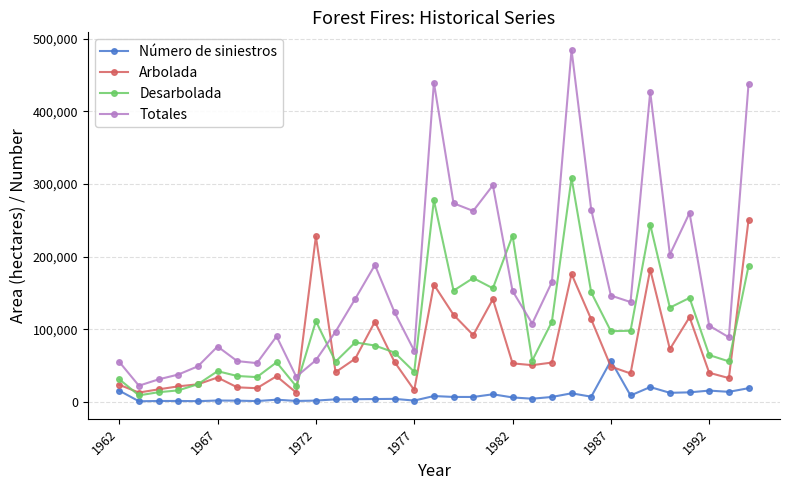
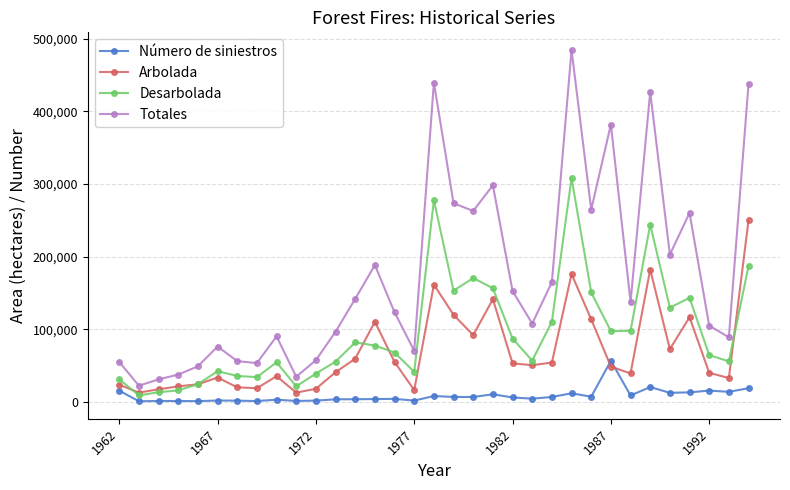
  {
    "Número de siniestros": {
      "1962": "20,000",
      "1967": "0",
      "1972": "0",
      "1977": "0",
      "1982": "10,000",
      "1987": "60,000",
      "1992": "20,000"
    },
    "Arbolada": {
      "1962": "20,000",
      "1967": "30,000",
-     "1972": "230,000",
+     "1972": "20,000",
      "1977": "20,000",
      "1982": "50,000",
      "1987": "50,000",
      "1992": "40,000"
    },
    "Desarbolada": {
      "1962": "30,000",
      "1967": "40,000",
-     "1972": "110,000",
+     "1972": "40,000",
      "1977": "40,000",
-     "1982": "230,000",
+     "1982": "90,000",
      "1987": "100,000",
      "1992": "60,000"
    },
    "Totales": {
      "1962": "60,000",
      "1967": "80,000",
      "1972": "60,000",
      "1977": "70,000",
      "1982": "150,000",
-     "1987": "150,000",
+     "1987": "380,000",
      "1992": "110,000"
    }
  }
